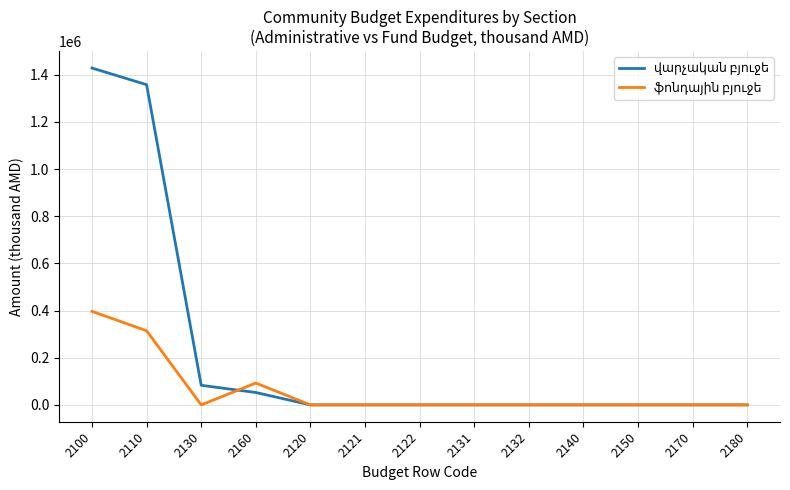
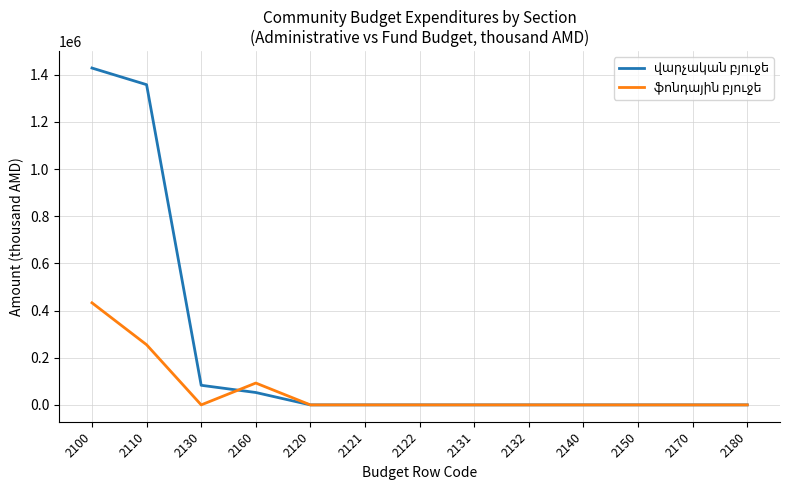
  {
    "վարչական բյուջե": {
      "2100": 1430000,
      "2110": 1360000,
      "2130": 80000,
      "2160": 50000
    },
    "ֆոնդային բյուջե": {
-     "2100": 400000,
-     "2110": 310000,
+     "2100": 430000,
+     "2110": 260000,
      "2130": 0,
      "2160": 90000
    }
  }
